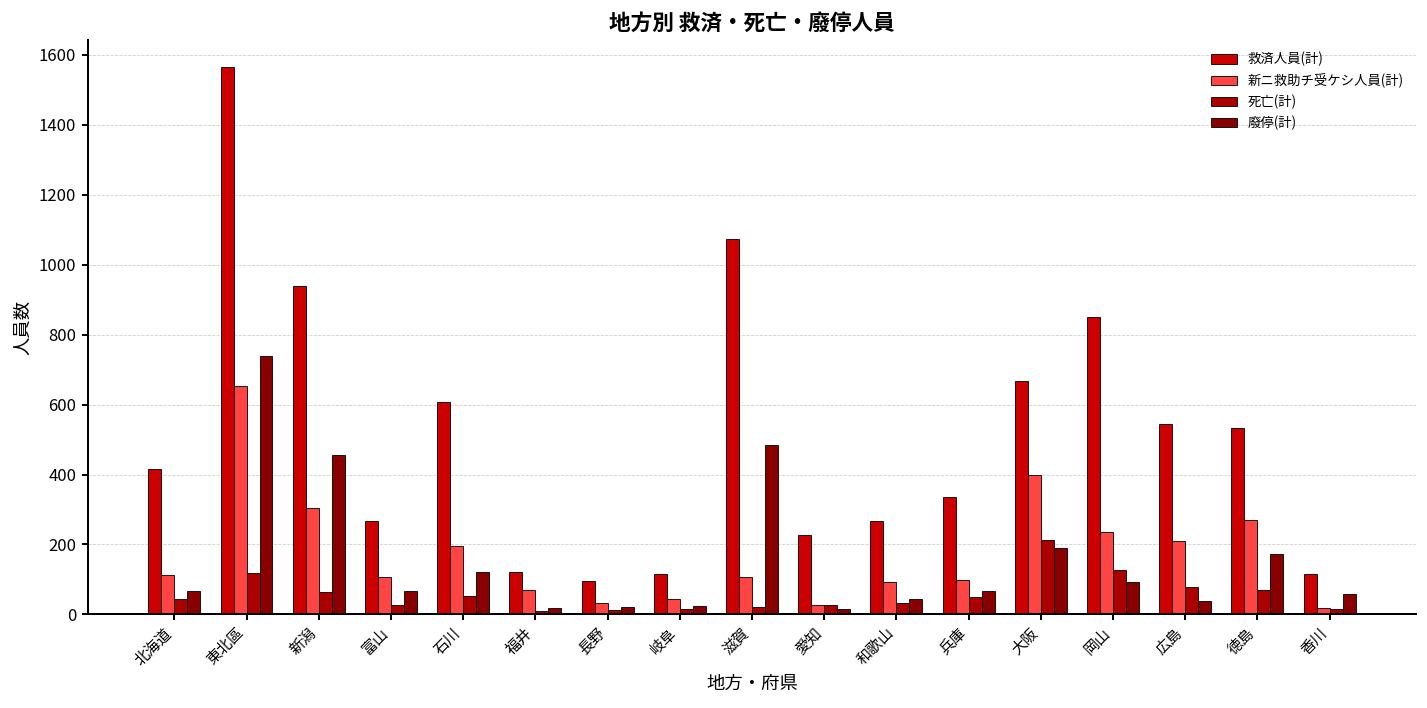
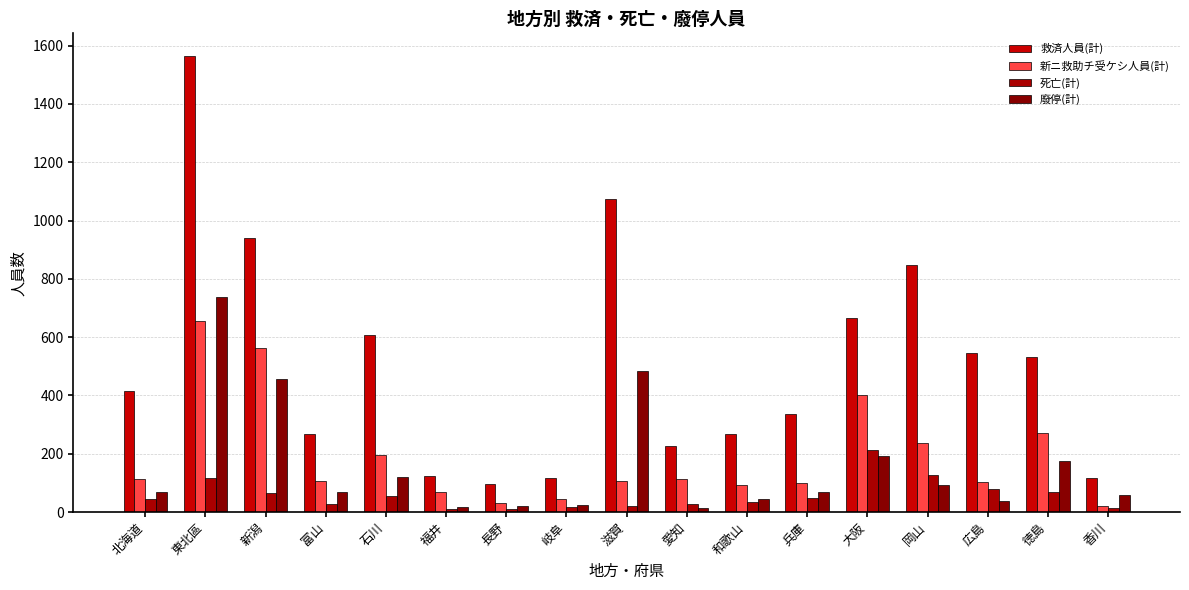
  {
    "新ニ救助チ受ケシ人員(計)": {
      "北海道": 110,
      "東北區": 650,
-     "新潟": 300,
+     "新潟": 560,
      "富山": 110,
      "石川": 200,
      "福井": 70,
      "長野": 30,
      "岐阜": 50,
      "滋賀": 110,
-     "愛知": 30,
+     "愛知": 110,
      "和歌山": 90,
      "兵庫": 100,
      "大阪": 400,
      "岡山": 240,
-     "広島": 210,
+     "広島": 100,
      "徳島": 270,
      "香川": 20
    }
  }
